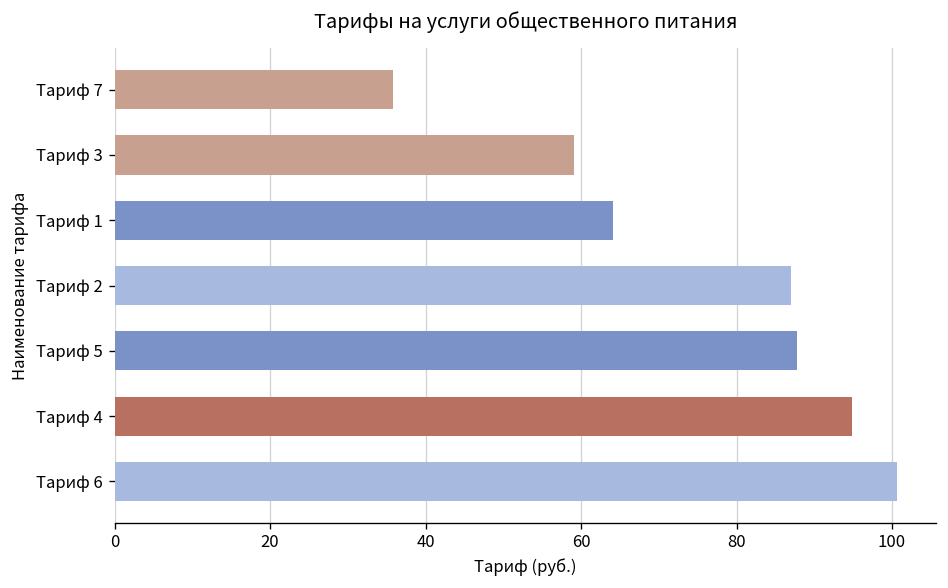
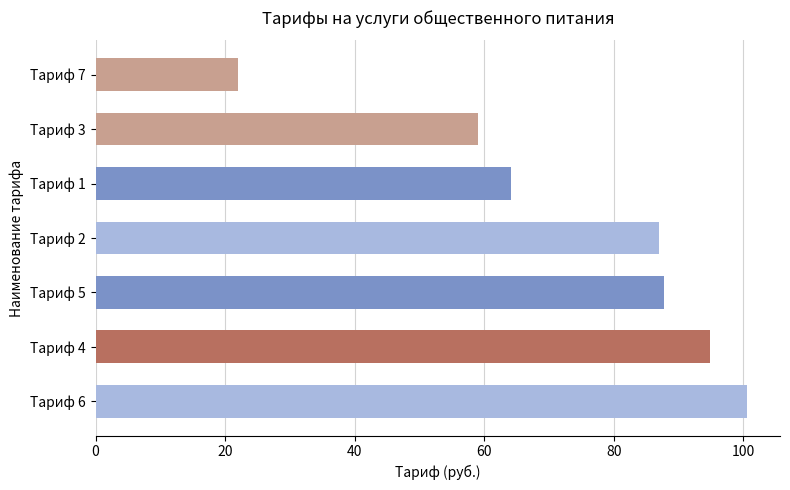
  {
-   "Тариф 7": 36,
+   "Тариф 7": 22,
    "Тариф 3": 59,
    "Тариф 1": 64,
    "Тариф 2": 87,
    "Тариф 5": 88,
    "Тариф 4": 95,
    "Тариф 6": 101
  }
